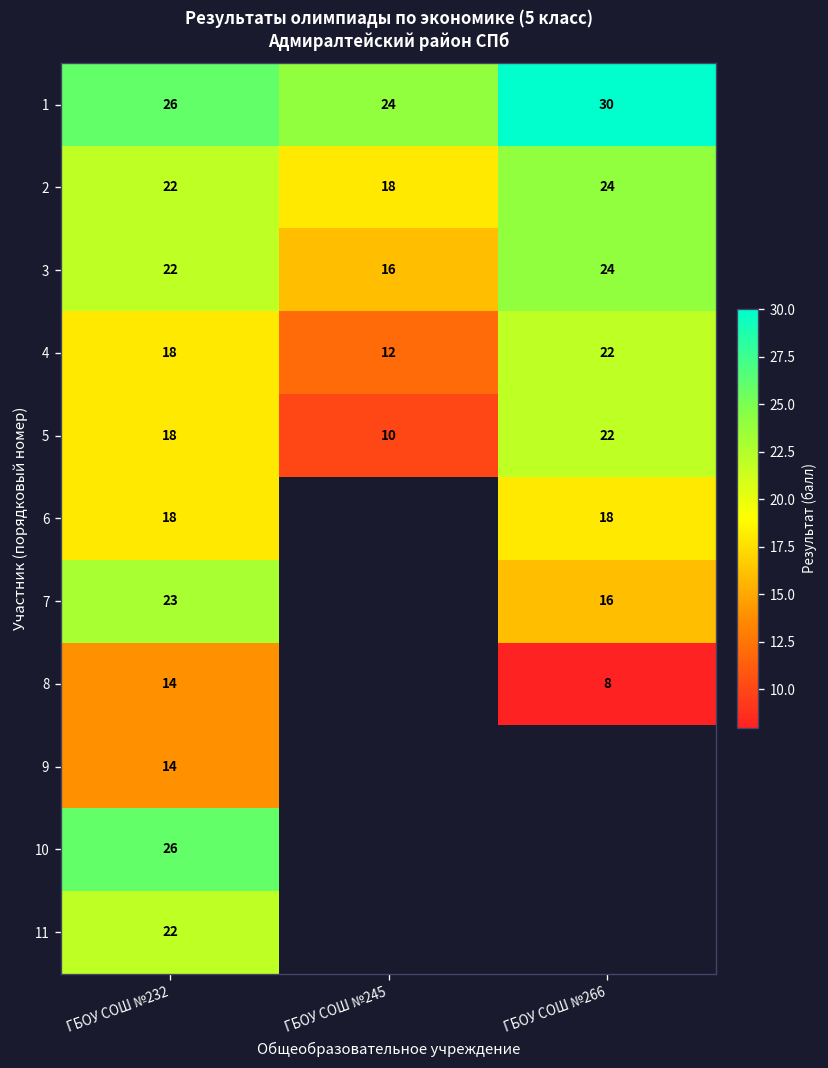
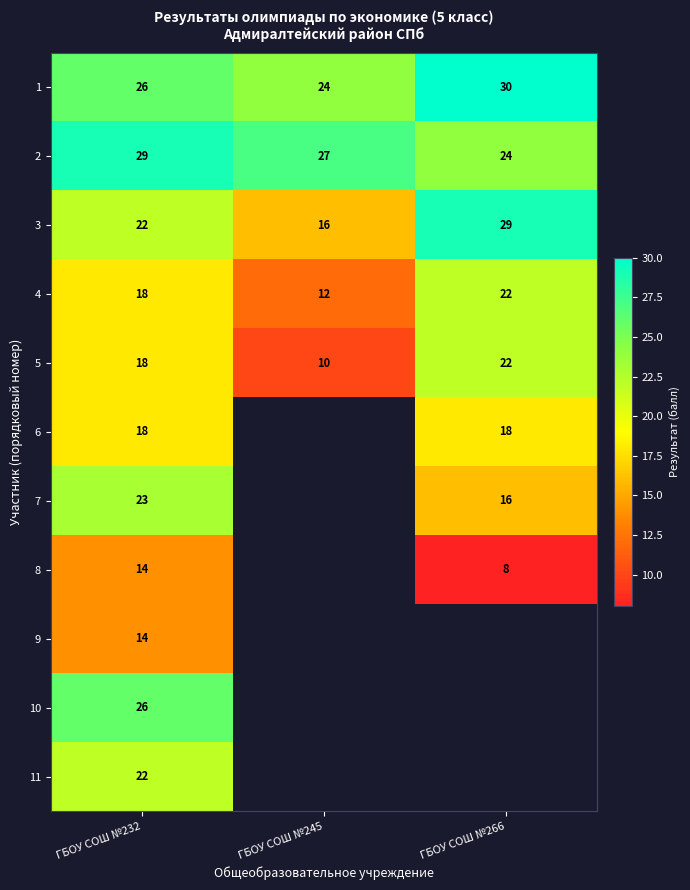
  {
    "1": {
      "ГБОУ СОШ №232": 26,
      "ГБОУ СОШ №245": 24,
      "ГБОУ СОШ №266": 30
    },
    "2": {
-     "ГБОУ СОШ №232": 22,
-     "ГБОУ СОШ №245": 18,
+     "ГБОУ СОШ №232": 29,
+     "ГБОУ СОШ №245": 27,
      "ГБОУ СОШ №266": 24
    },
    "3": {
      "ГБОУ СОШ №232": 22,
      "ГБОУ СОШ №245": 16,
-     "ГБОУ СОШ №266": 24
+     "ГБОУ СОШ №266": 29
    },
    "4": {
      "ГБОУ СОШ №232": 18,
      "ГБОУ СОШ №245": 12,
      "ГБОУ СОШ №266": 22
    },
    "5": {
      "ГБОУ СОШ №232": 18,
      "ГБОУ СОШ №245": 10,
      "ГБОУ СОШ №266": 22
    },
    "6": {
      "ГБОУ СОШ №232": 18,
      "ГБОУ СОШ №266": 18
    },
    "7": {
      "ГБОУ СОШ №232": 23,
      "ГБОУ СОШ №266": 16
    },
    "8": {
      "ГБОУ СОШ №232": 14,
      "ГБОУ СОШ №266": 8
    },
    "9": {
      "ГБОУ СОШ №232": 14
    },
    "10": {
      "ГБОУ СОШ №232": 26
    },
    "11": {
      "ГБОУ СОШ №232": 22
    }
  }
